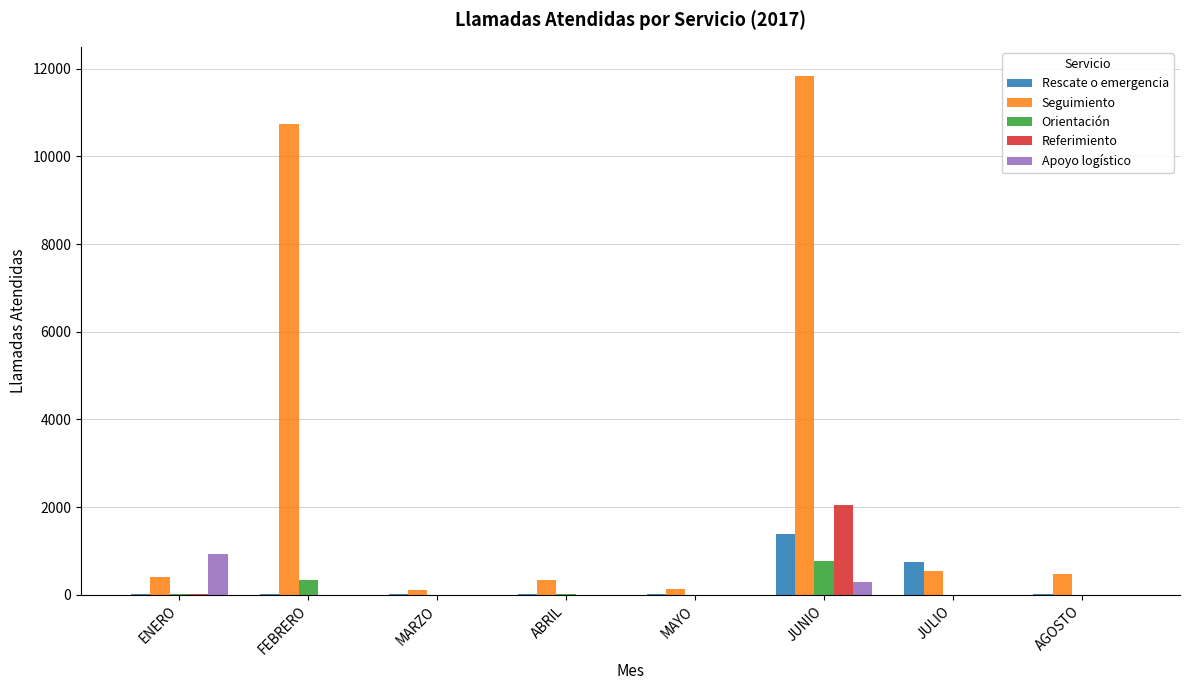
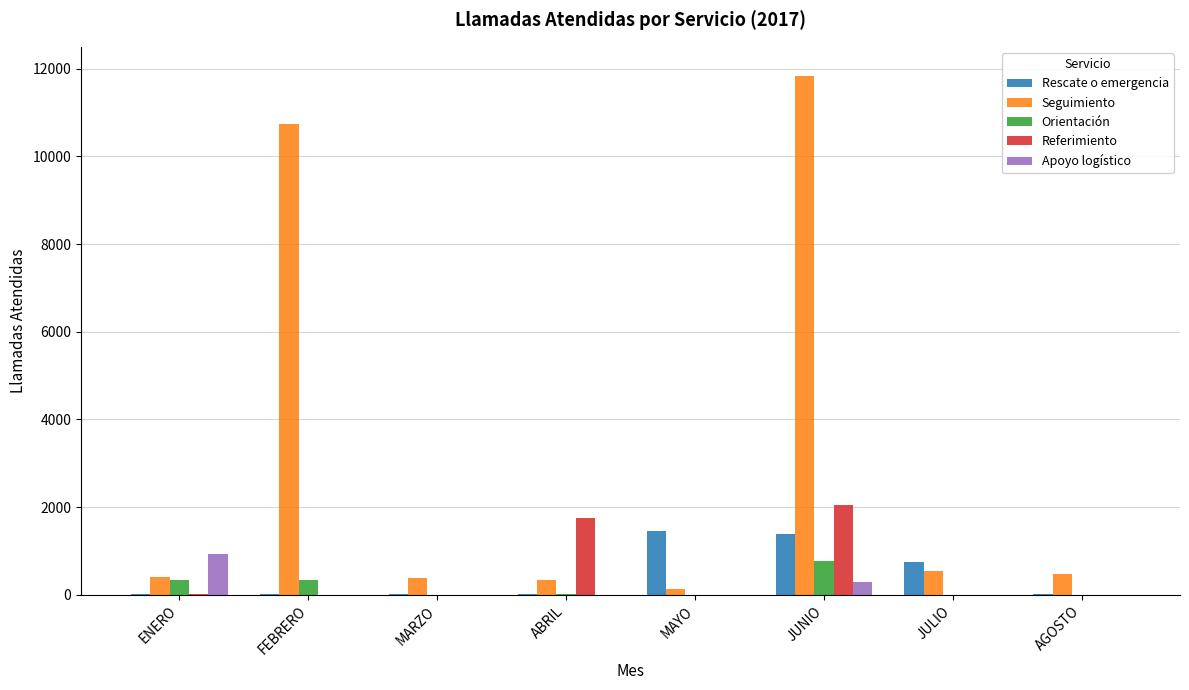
  {
    "Rescate o emergencia": {
-     "MAYO": 0,
+     "MAYO": 1500,
      "JUNIO": 1400,
      "JULIO": 700
    },
    "Seguimiento": {
      "ENERO": 400,
      "FEBRERO": 10700,
-     "MARZO": 100,
+     "MARZO": 400,
      "ABRIL": 300,
      "MAYO": 100,
      "JUNIO": 11800,
      "JULIO": 500,
      "AGOSTO": 500
    },
    "Orientación": {
-     "ENERO": 0,
+     "ENERO": 300,
      "FEBRERO": 300,
      "JUNIO": 800
    },
    "Referimiento": {
-     "ABRIL": 0,
+     "ABRIL": 1800,
      "JUNIO": 2100
    },
    "Apoyo logístico": {
      "ENERO": 900,
      "MARZO": 0,
      "ABRIL": 0,
      "MAYO": 0,
      "JUNIO": 300,
      "JULIO": 0,
      "AGOSTO": 0
    }
  }
